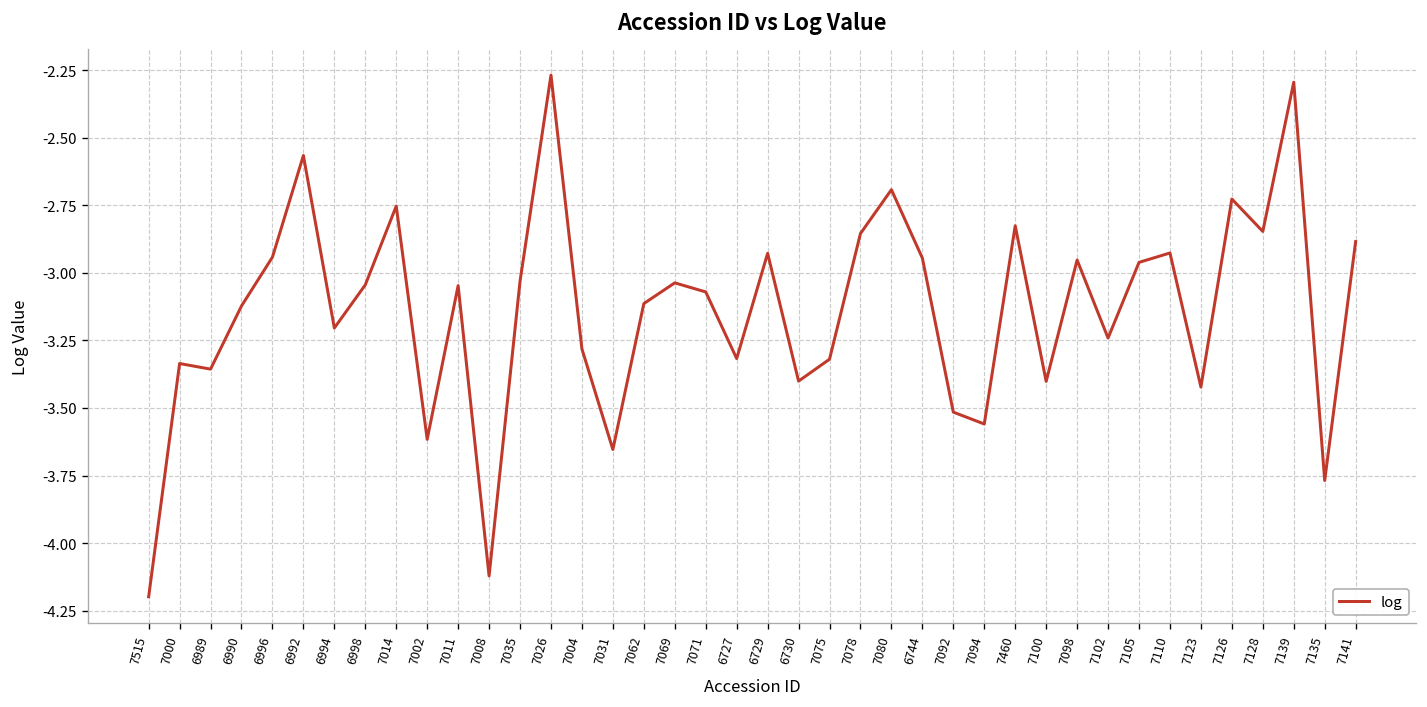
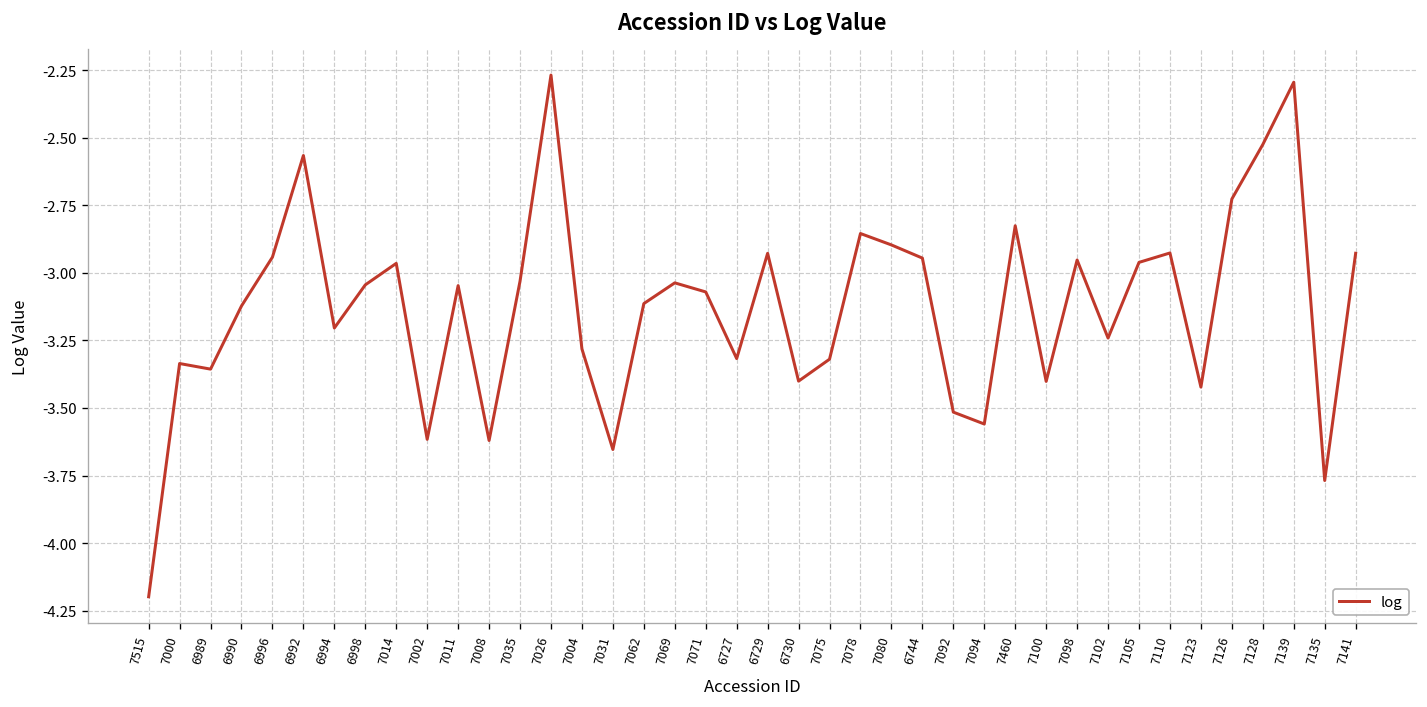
  {
    "7515": -4.20,
    "7000": -3.34,
    "6989": -3.36,
    "6990": -3.12,
    "6996": -2.94,
    "6992": -2.57,
    "6994": -3.20,
    "6998": -3.04,
-   "7014": -2.75,
+   "7014": -2.96,
    "7002": -3.62,
    "7011": -3.05,
-   "7008": -4.12,
+   "7008": -3.62,
    "7035": -3.03,
    "7026": -2.27,
    "7004": -3.28,
    "7031": -3.65,
    "7062": -3.11,
    "7069": -3.04,
    "7071": -3.07,
    "6727": -3.32,
    "6729": -2.93,
    "6730": -3.40,
    "7075": -3.32,
    "7078": -2.85,
-   "7080": -2.69,
+   "7080": -2.90,
    "6744": -2.95,
    "7092": -3.52,
    "7094": -3.56,
    "7460": -2.83,
    "7100": -3.40,
    "7098": -2.95,
    "7102": -3.24,
    "7105": -2.96,
    "7110": -2.93,
    "7123": -3.42,
    "7126": -2.73,
-   "7128": -2.85,
+   "7128": -2.52,
    "7139": -2.29,
    "7135": -3.77,
-   "7141": -2.88
+   "7141": -2.93
  }
